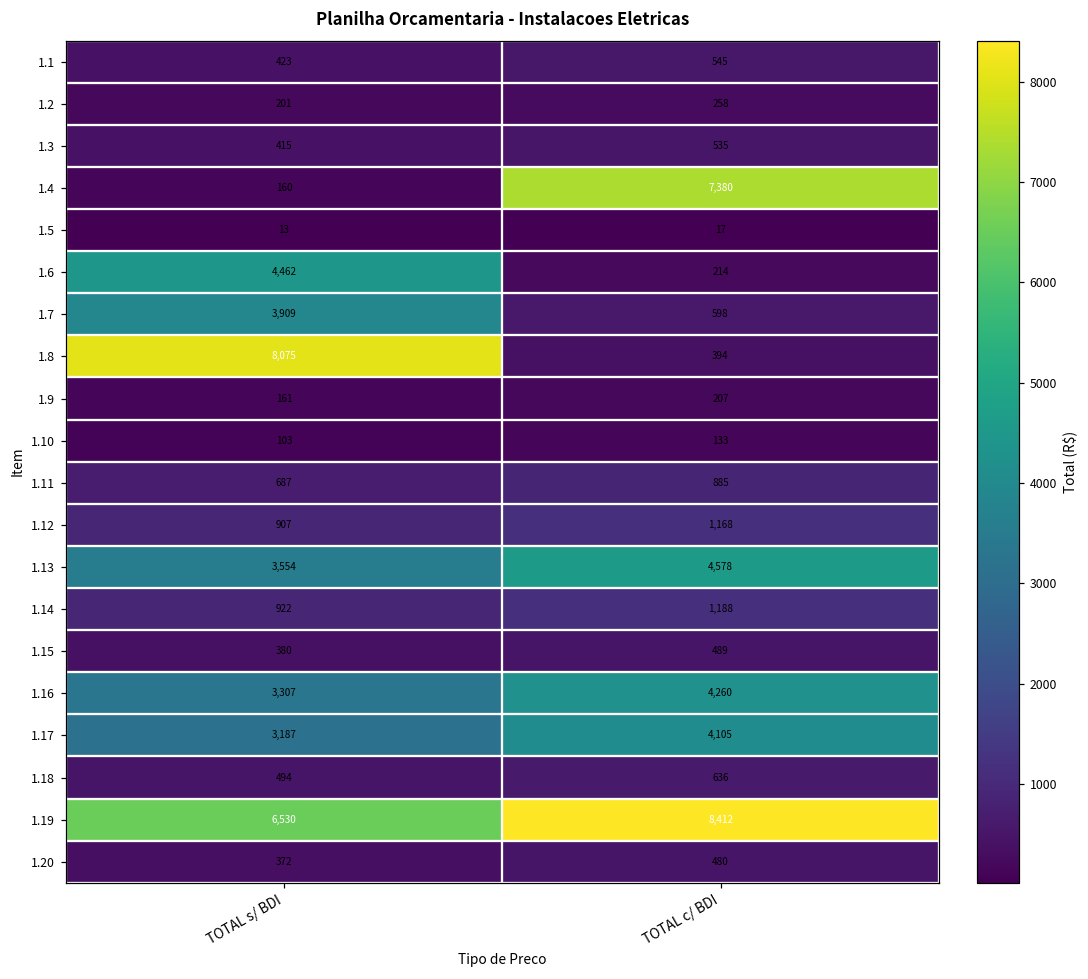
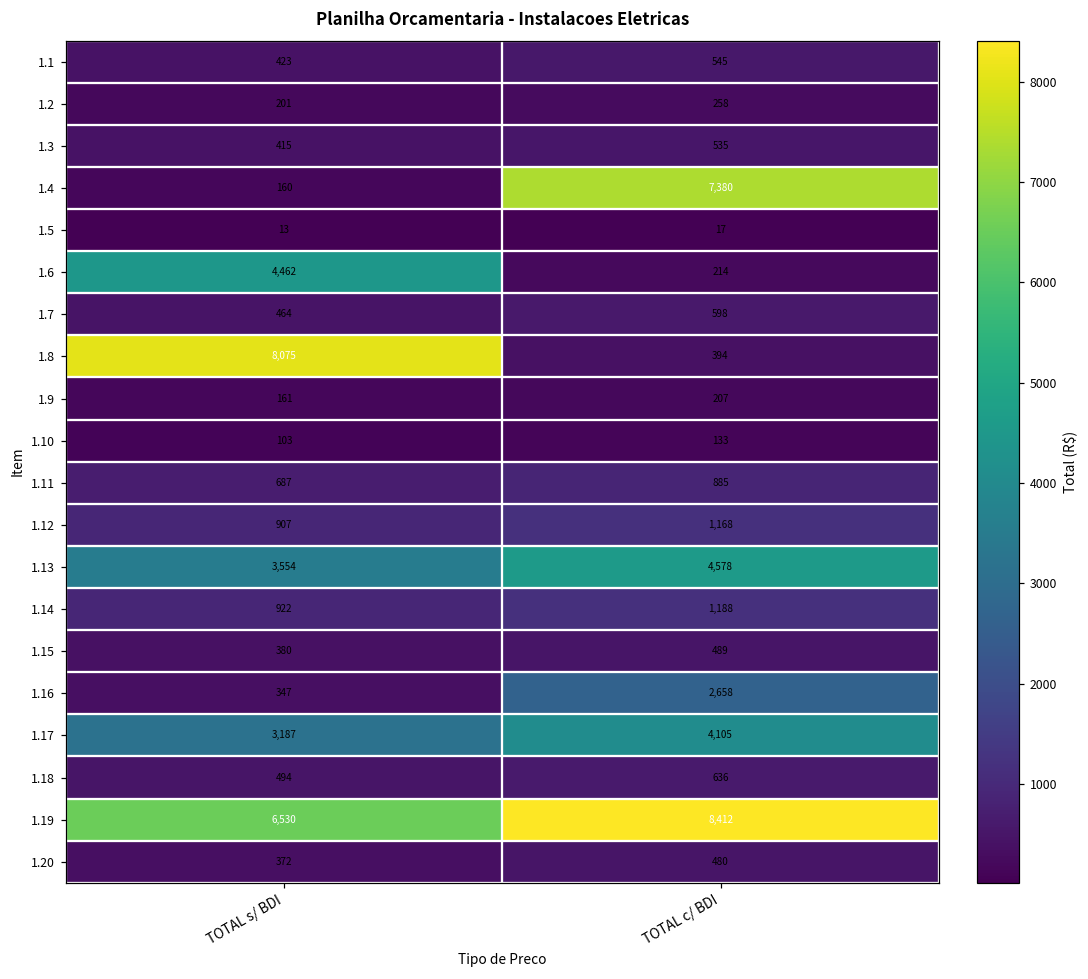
  {
    "1.1": {
      "TOTAL s/ BDI": "423",
      "TOTAL c/ BDI": "545"
    },
    "1.2": {
      "TOTAL s/ BDI": "201",
      "TOTAL c/ BDI": "258"
    },
    "1.3": {
      "TOTAL s/ BDI": "415",
      "TOTAL c/ BDI": "535"
    },
    "1.4": {
      "TOTAL s/ BDI": "160",
      "TOTAL c/ BDI": "7,380"
    },
    "1.5": {
      "TOTAL s/ BDI": "13",
      "TOTAL c/ BDI": "17"
    },
    "1.6": {
      "TOTAL s/ BDI": "4,462",
      "TOTAL c/ BDI": "214"
    },
    "1.7": {
-     "TOTAL s/ BDI": "3,909",
+     "TOTAL s/ BDI": "464",
      "TOTAL c/ BDI": "598"
    },
    "1.8": {
      "TOTAL s/ BDI": "8,075",
      "TOTAL c/ BDI": "394"
    },
    "1.9": {
      "TOTAL s/ BDI": "161",
      "TOTAL c/ BDI": "207"
    },
    "1.10": {
      "TOTAL s/ BDI": "103",
      "TOTAL c/ BDI": "133"
    },
    "1.11": {
      "TOTAL s/ BDI": "687",
      "TOTAL c/ BDI": "885"
    },
    "1.12": {
      "TOTAL s/ BDI": "907",
      "TOTAL c/ BDI": "1,168"
    },
    "1.13": {
      "TOTAL s/ BDI": "3,554",
      "TOTAL c/ BDI": "4,578"
    },
    "1.14": {
      "TOTAL s/ BDI": "922",
      "TOTAL c/ BDI": "1,188"
    },
    "1.15": {
      "TOTAL s/ BDI": "380",
      "TOTAL c/ BDI": "489"
    },
    "1.16": {
-     "TOTAL s/ BDI": "3,307",
-     "TOTAL c/ BDI": "4,260"
+     "TOTAL s/ BDI": "347",
+     "TOTAL c/ BDI": "2,658"
    },
    "1.17": {
      "TOTAL s/ BDI": "3,187",
      "TOTAL c/ BDI": "4,105"
    },
    "1.18": {
      "TOTAL s/ BDI": "494",
      "TOTAL c/ BDI": "636"
    },
    "1.19": {
      "TOTAL s/ BDI": "6,530",
      "TOTAL c/ BDI": "8,412"
    },
    "1.20": {
      "TOTAL s/ BDI": "372",
      "TOTAL c/ BDI": "480"
    }
  }
